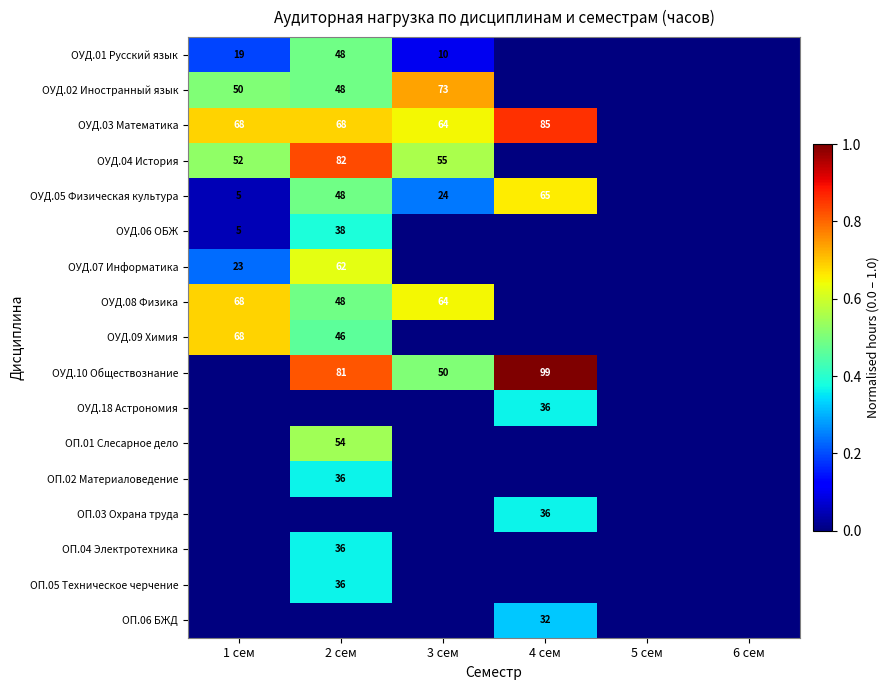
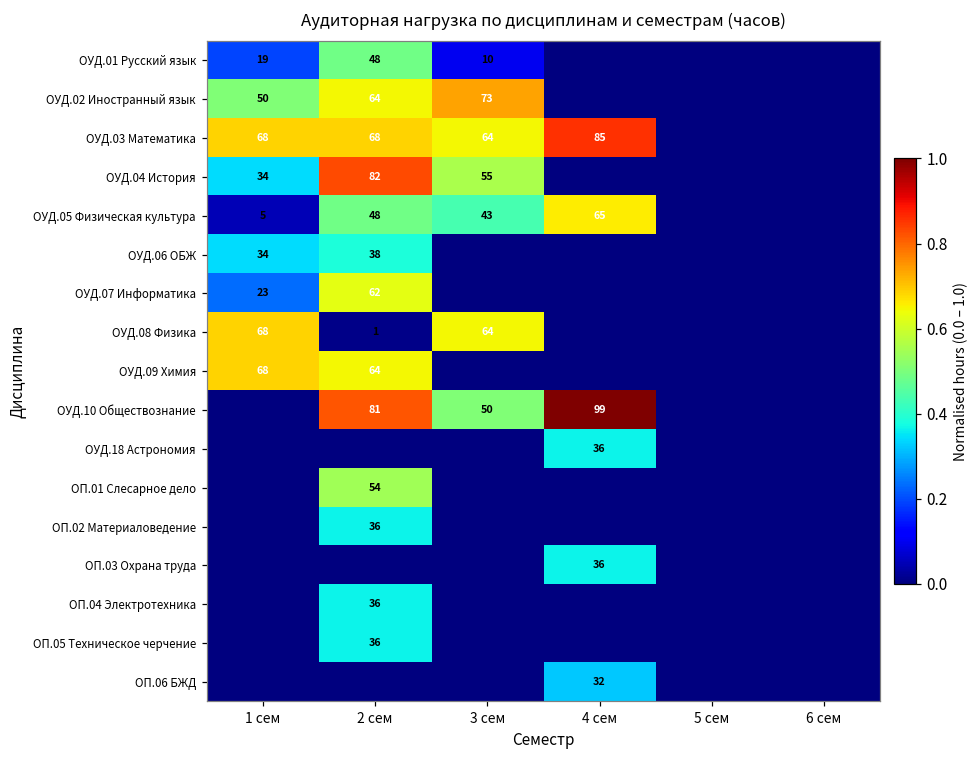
  {
    "ОУД.01 Русский язык": {
      "1 сем": 19,
      "2 сем": 48,
      "3 сем": 10
    },
    "ОУД.02 Иностранный язык": {
      "1 сем": 50,
-     "2 сем": 48,
+     "2 сем": 64,
      "3 сем": 73
    },
    "ОУД.03 Математика": {
      "1 сем": 68,
      "2 сем": 68,
      "3 сем": 64,
      "4 сем": 85
    },
    "ОУД.04 История": {
-     "1 сем": 52,
+     "1 сем": 34,
      "2 сем": 82,
      "3 сем": 55
    },
    "ОУД.05 Физическая культура": {
      "1 сем": 5,
      "2 сем": 48,
-     "3 сем": 24,
+     "3 сем": 43,
      "4 сем": 65
    },
    "ОУД.06 ОБЖ": {
-     "1 сем": 5,
+     "1 сем": 34,
      "2 сем": 38
    },
    "ОУД.07 Информатика": {
      "1 сем": 23,
      "2 сем": 62
    },
    "ОУД.08 Физика": {
      "1 сем": 68,
-     "2 сем": 48,
+     "2 сем": 1,
      "3 сем": 64
    },
    "ОУД.09 Химия": {
      "1 сем": 68,
-     "2 сем": 46
+     "2 сем": 64
    },
    "ОУД.10 Обществознание": {
      "2 сем": 81,
      "3 сем": 50,
      "4 сем": 99
    },
    "ОУД.18 Астрономия": {
      "4 сем": 36
    },
    "ОП.01 Слесарное дело": {
      "2 сем": 54
    },
    "ОП.02 Материаловедение": {
      "2 сем": 36
    },
    "ОП.03 Охрана труда": {
      "4 сем": 36
    },
    "ОП.04 Электротехника": {
      "2 сем": 36
    },
    "ОП.05 Техническое черчение": {
      "2 сем": 36
    },
    "ОП.06 БЖД": {
      "4 сем": 32
    }
  }
